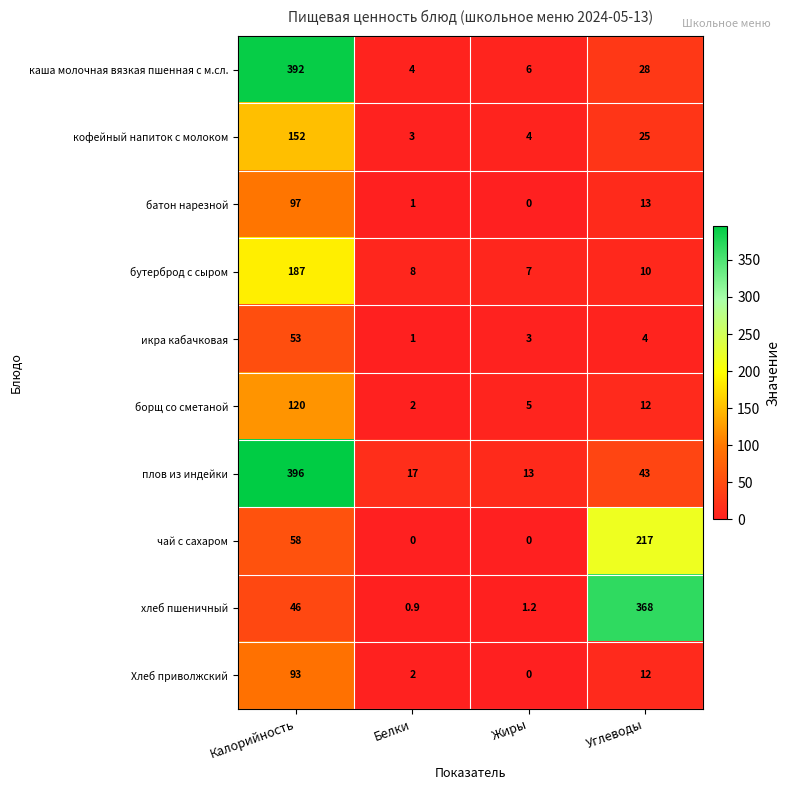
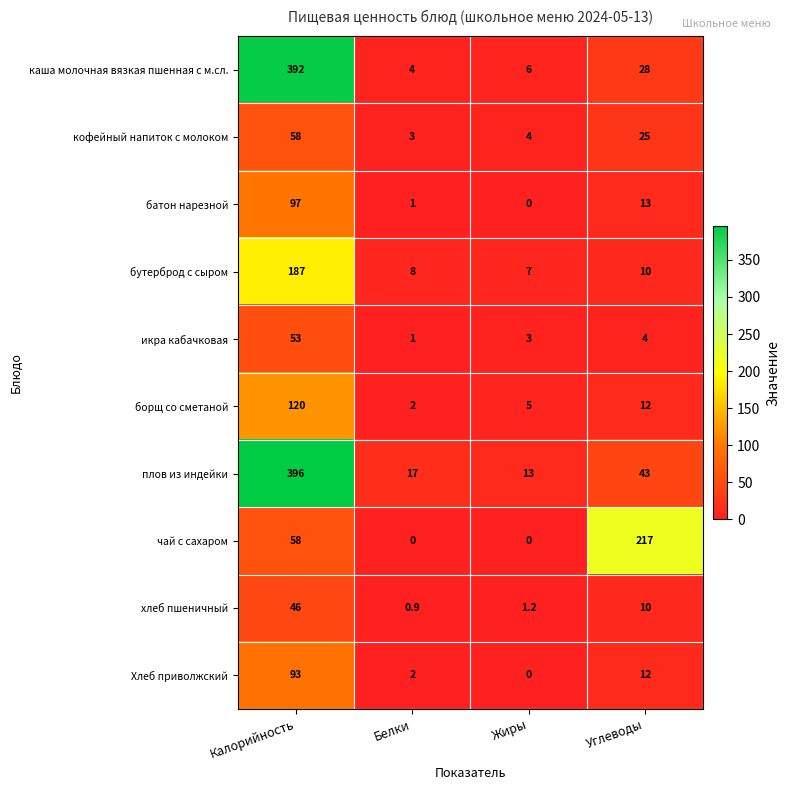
  {
    "каша молочная вязкая пшенная с м.сл.": {
      "Калорийность": 392,
      "Белки": 4,
      "Жиры": 6,
      "Углеводы": 28
    },
    "кофейный напиток с молоком": {
-     "Калорийность": 152,
+     "Калорийность": 58,
      "Белки": 3,
      "Жиры": 4,
      "Углеводы": 25
    },
    "батон нарезной": {
      "Калорийность": 97,
      "Белки": 1,
      "Жиры": 0,
      "Углеводы": 13
    },
    "бутерброд с сыром": {
      "Калорийность": 187,
      "Белки": 8,
      "Жиры": 7,
      "Углеводы": 10
    },
    "икра кабачковая": {
      "Калорийность": 53,
      "Белки": 1,
      "Жиры": 3,
      "Углеводы": 4
    },
    "борщ со сметаной": {
      "Калорийность": 120,
      "Белки": 2,
      "Жиры": 5,
      "Углеводы": 12
    },
    "плов из индейки": {
      "Калорийность": 396,
      "Белки": 17,
      "Жиры": 13,
      "Углеводы": 43
    },
    "чай с сахаром": {
      "Калорийность": 58,
      "Белки": 0,
      "Жиры": 0,
      "Углеводы": 217
    },
    "хлеб пшеничный": {
      "Калорийность": 46,
      "Белки": 0.9,
      "Жиры": 1.2,
-     "Углеводы": 368
+     "Углеводы": 10
    },
    "Хлеб приволжский": {
      "Калорийность": 93,
      "Белки": 2,
      "Жиры": 0,
      "Углеводы": 12
    }
  }
